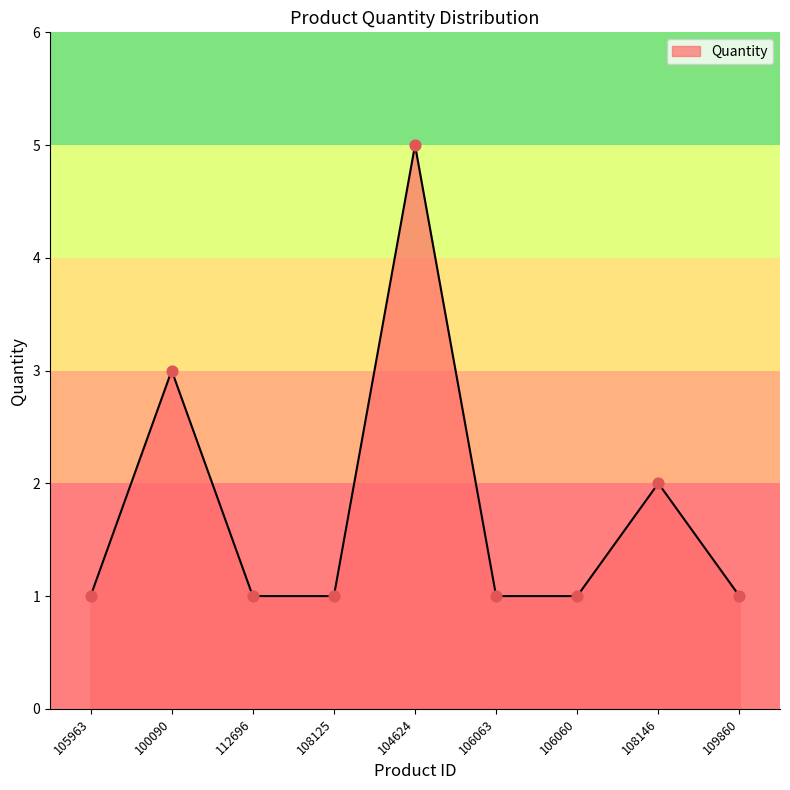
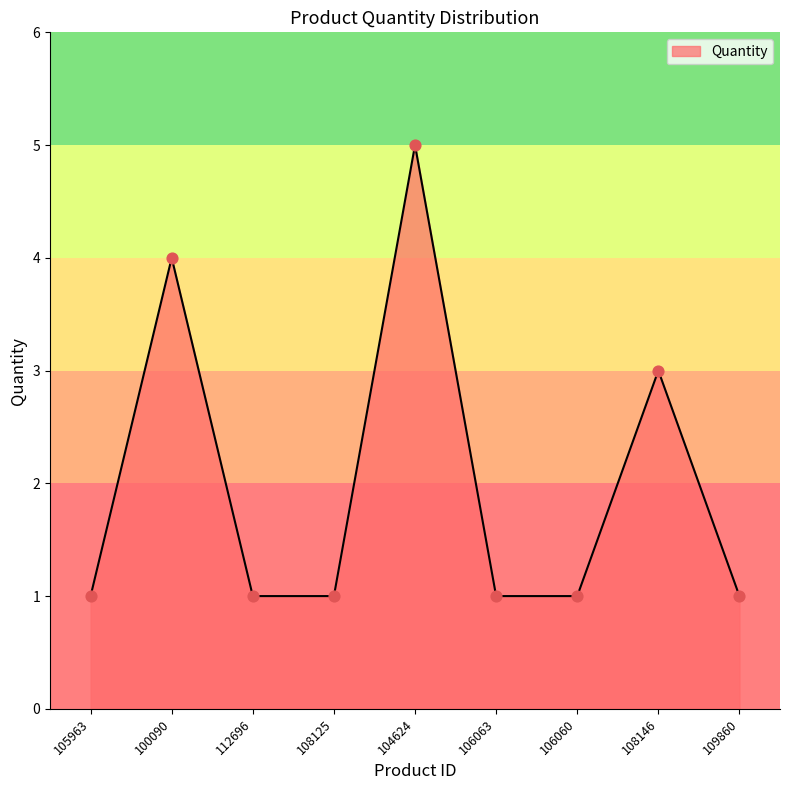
  {
    "105963": 1,
-   "100090": 3,
+   "100090": 4,
    "112696": 1,
    "108125": 1,
    "104624": 5,
    "106063": 1,
    "106060": 1,
-   "108146": 2,
+   "108146": 3,
    "109860": 1
  }
